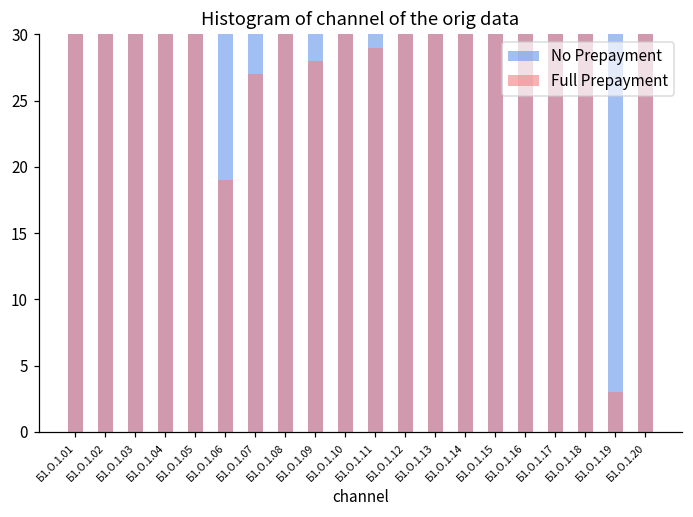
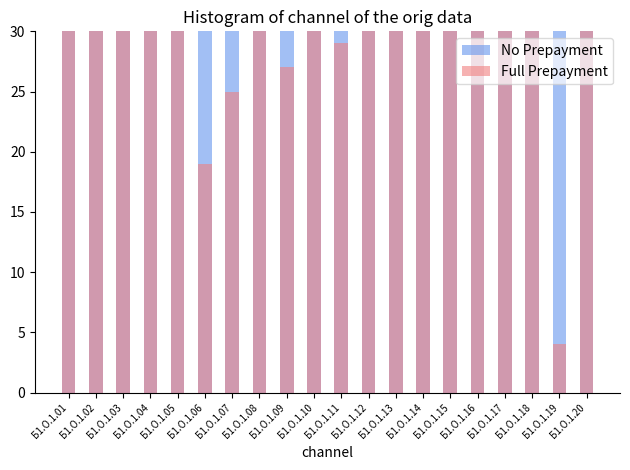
  {
    "Full Prepayment": {
-     "Б1.О.1.07": 27,
-     "Б1.О.1.09": 28,
-     "Б1.О.1.19": 3
+     "Б1.О.1.07": 25,
+     "Б1.О.1.09": 27,
+     "Б1.О.1.19": 4
    }
  }
